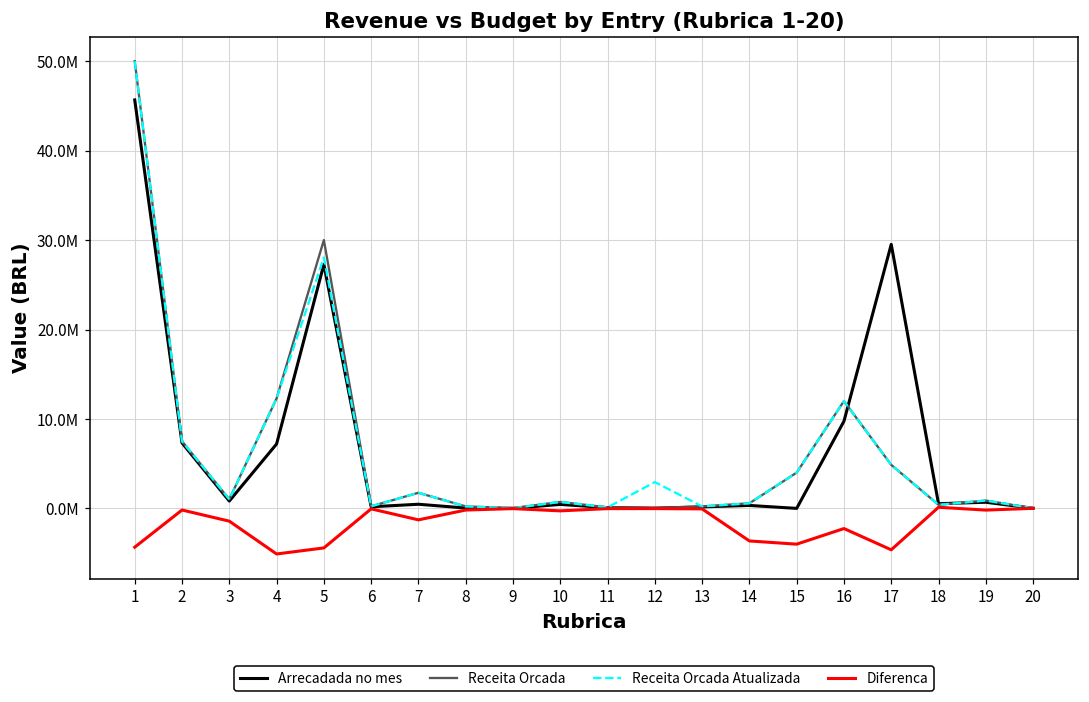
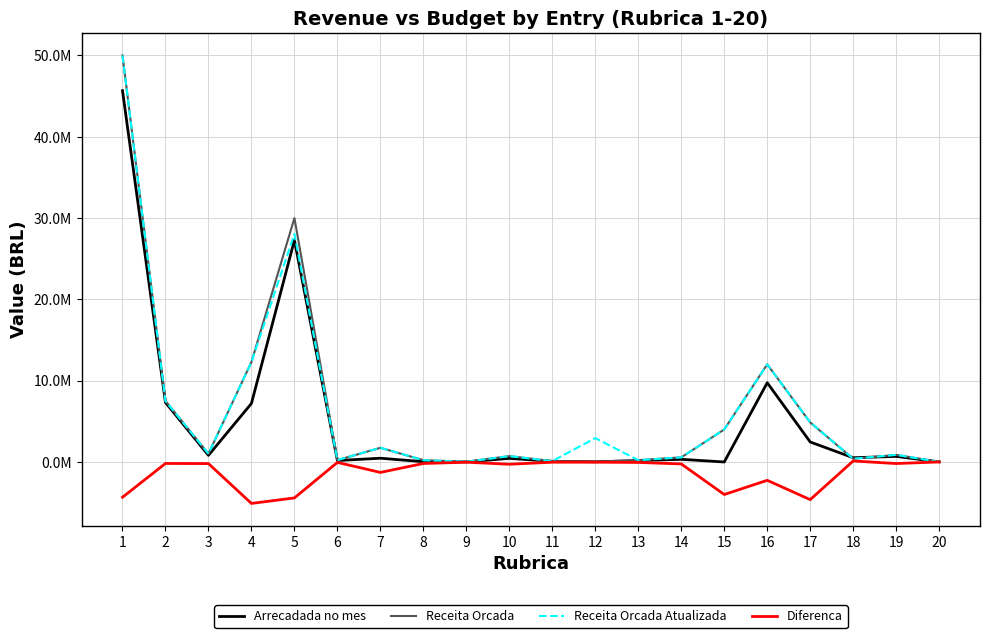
  {
    "Arrecadada no mes": {
      "1": 46000000,
      "4": 7000000,
      "5": 27000000,
      "7": 0,
      "15": 0,
      "16": 10000000,
-     "17": 30000000
+     "17": 2000000
    },
    "Receita Orcada": {
      "5": 30000000
    },
    "Receita Orcada Atualizada": {
      "5": 28000000,
      "12": 3000000
    },
    "Diferenca": {
      "1": -4000000,
      "2": 0,
-     "3": -1000000,
+     "3": 0,
      "4": -5000000,
      "5": -4000000,
      "7": -1000000,
      "10": 0,
-     "14": -4000000,
+     "14": 0,
      "15": -4000000,
      "16": -2000000,
      "17": -5000000,
      "19": 0
    }
  }
